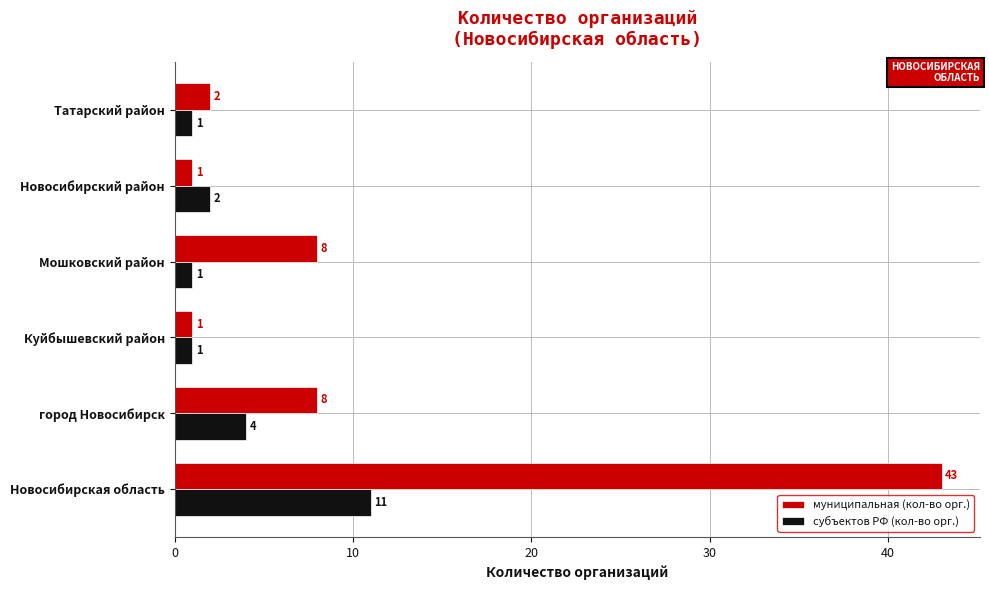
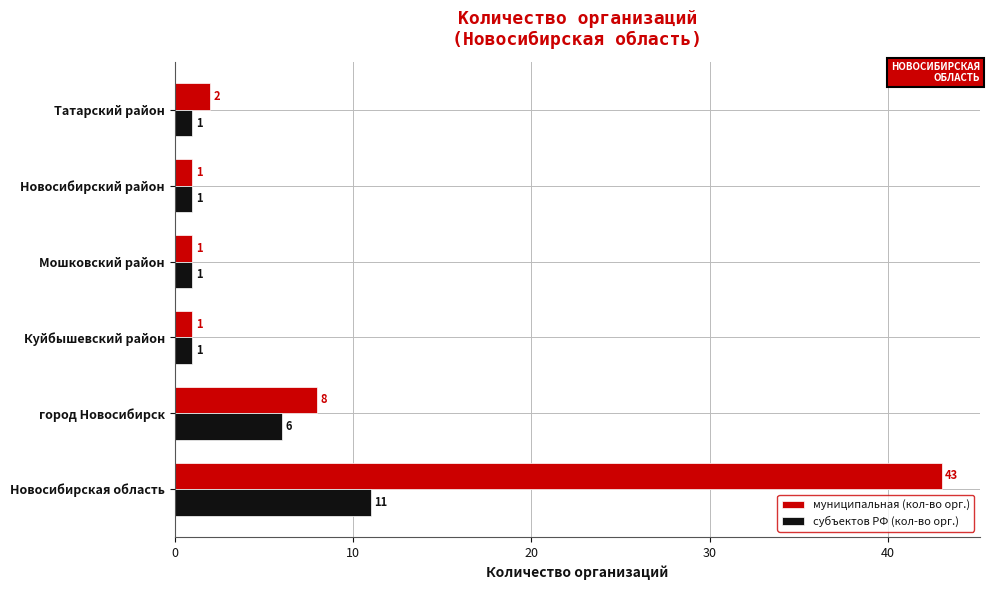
  {
    "муниципальная (кол-во орг.)": {
      "Татарский район": 2,
      "Новосибирский район": 1,
-     "Мошковский район": 8,
+     "Мошковский район": 1,
      "Куйбышевский район": 1,
      "город Новосибирск": 8,
      "Новосибирская область": 43
    },
    "субъектов РФ (кол-во орг.)": {
      "Татарский район": 1,
-     "Новосибирский район": 2,
+     "Новосибирский район": 1,
      "Мошковский район": 1,
      "Куйбышевский район": 1,
-     "город Новосибирск": 4,
+     "город Новосибирск": 6,
      "Новосибирская область": 11
    }
  }
